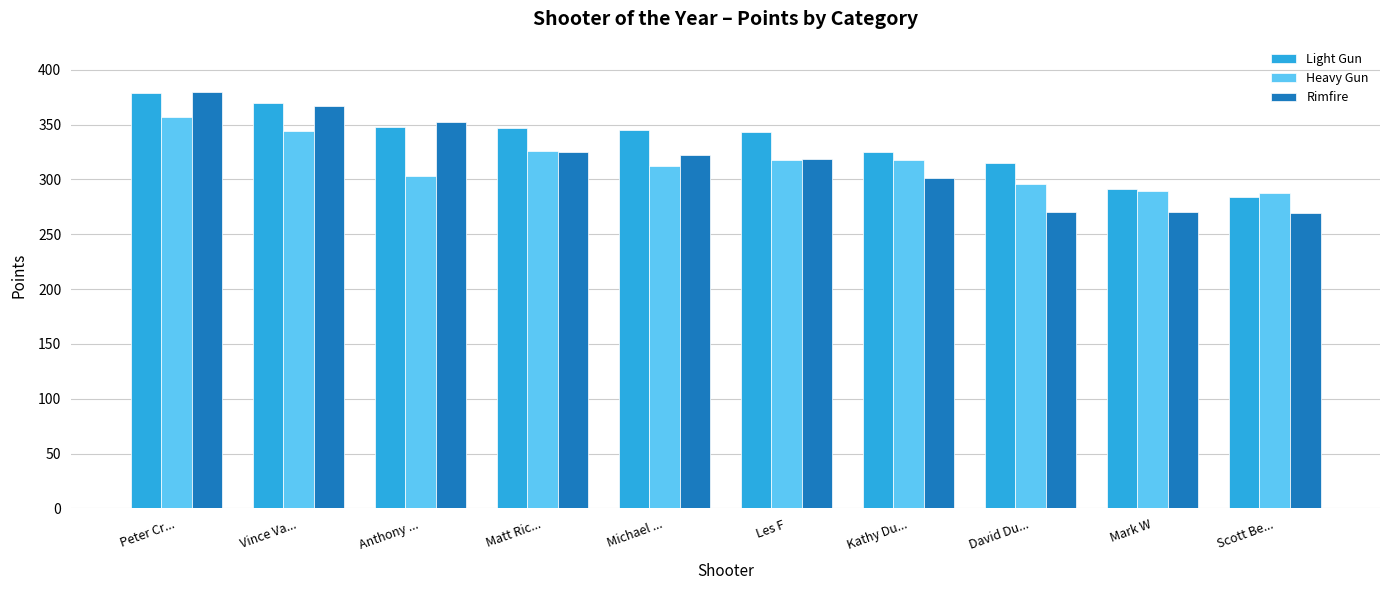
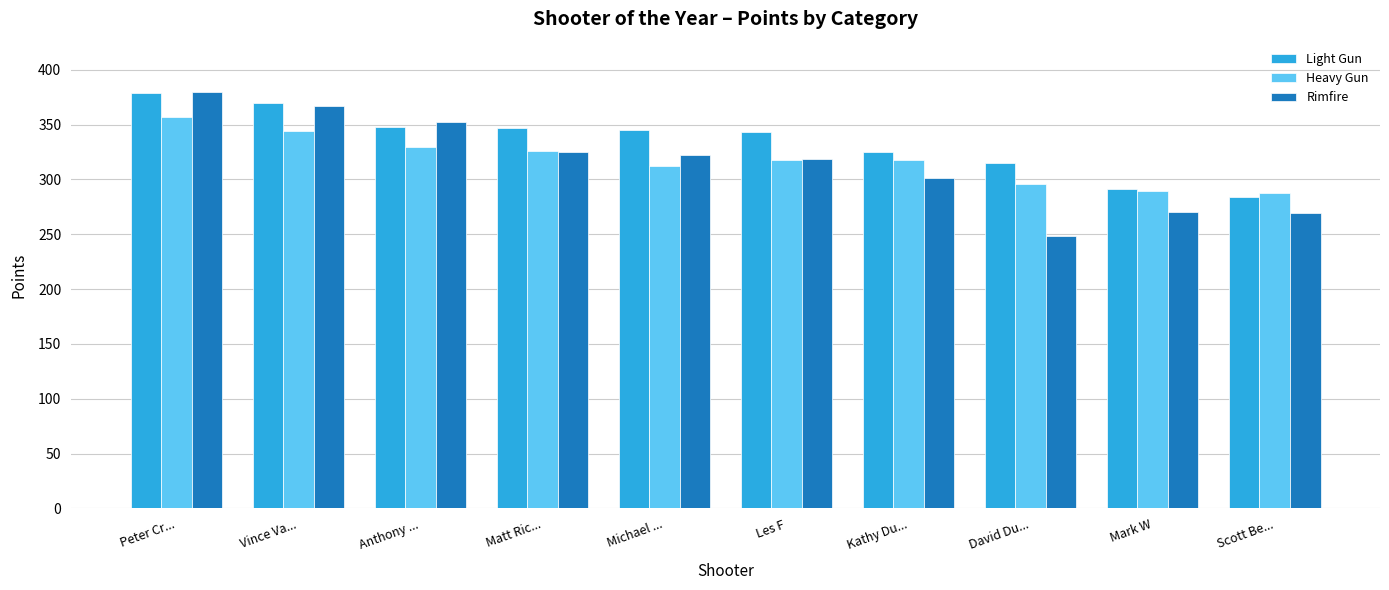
  {
    "Light Gun": {
      "Peter Cr...": 379,
      "Vince Va...": 370,
      "Anthony ...": 348,
      "Matt Ric...": 347,
      "Michael ...": 345,
      "Les F": 343,
      "Kathy Du...": 325,
      "David Du...": 315,
      "Mark W": 291,
      "Scott Be...": 284
    },
    "Heavy Gun": {
      "Peter Cr...": 357,
      "Vince Va...": 344,
-     "Anthony ...": 303,
+     "Anthony ...": 330,
      "Matt Ric...": 326,
      "Michael ...": 312,
      "Les F": 318,
      "Kathy Du...": 318,
      "David Du...": 296,
      "Mark W": 289,
      "Scott Be...": 288
    },
    "Rimfire": {
      "Peter Cr...": 380,
      "Vince Va...": 367,
      "Anthony ...": 352,
      "Matt Ric...": 325,
      "Michael ...": 322,
      "Les F": 319,
      "Kathy Du...": 301,
-     "David Du...": 270,
+     "David Du...": 248,
      "Mark W": 270,
      "Scott Be...": 269
    }
  }
